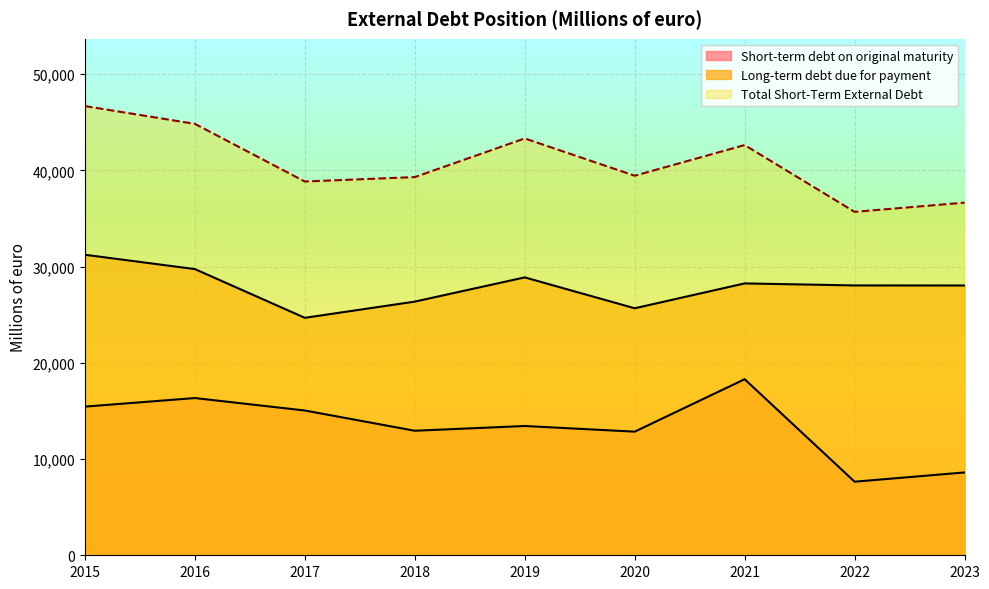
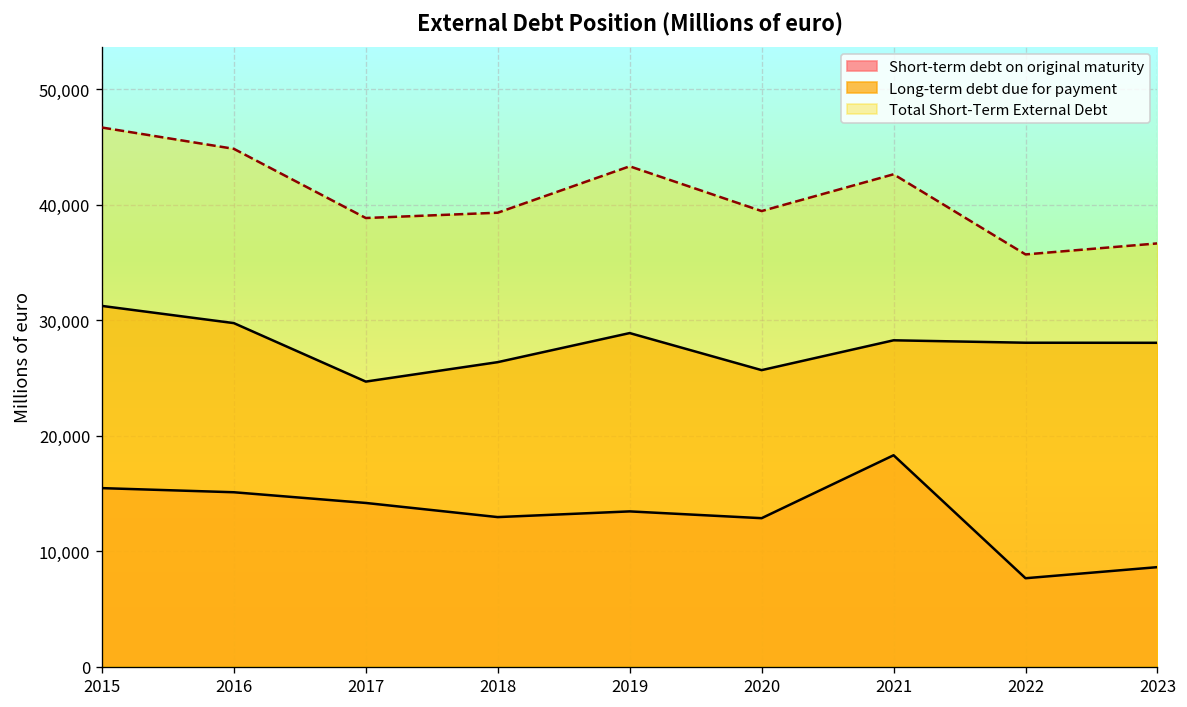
  {
    "Short-term debt on original maturity": {
      "2015": "15,000",
-     "2016": "16,000",
-     "2017": "15,000",
+     "2016": "15,000",
+     "2017": "14,000",
      "2018": "13,000",
      "2019": "13,000",
      "2020": "13,000",
      "2021": "18,000",
      "2022": "8,000",
      "2023": "9,000"
    }
  }
